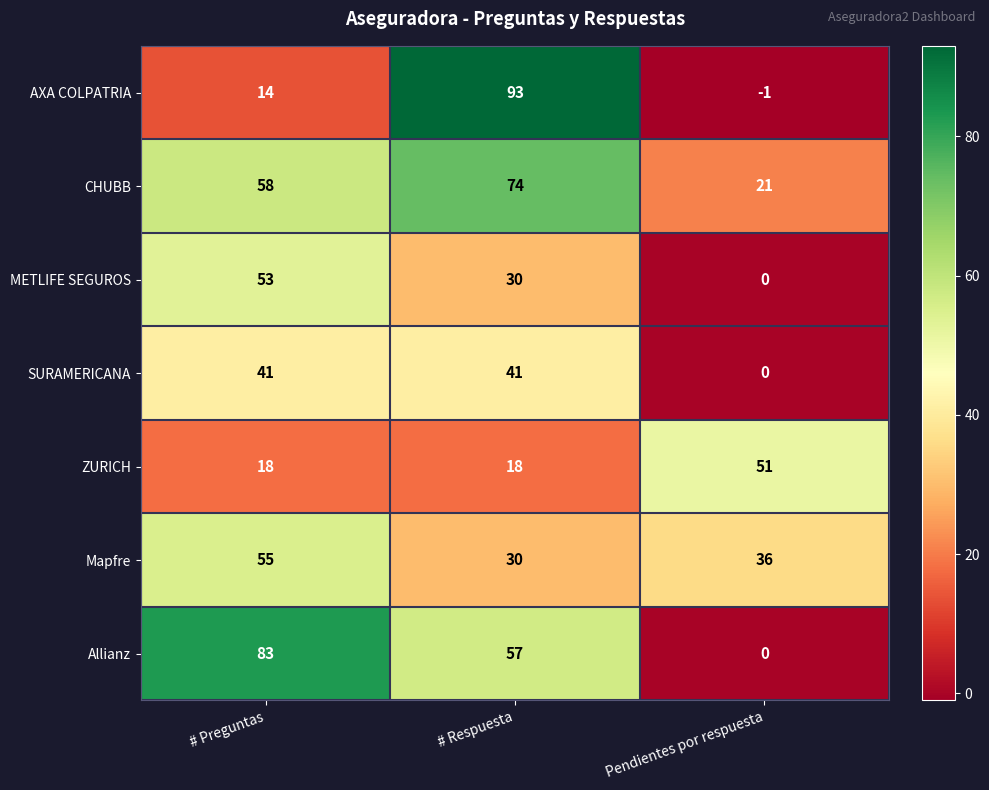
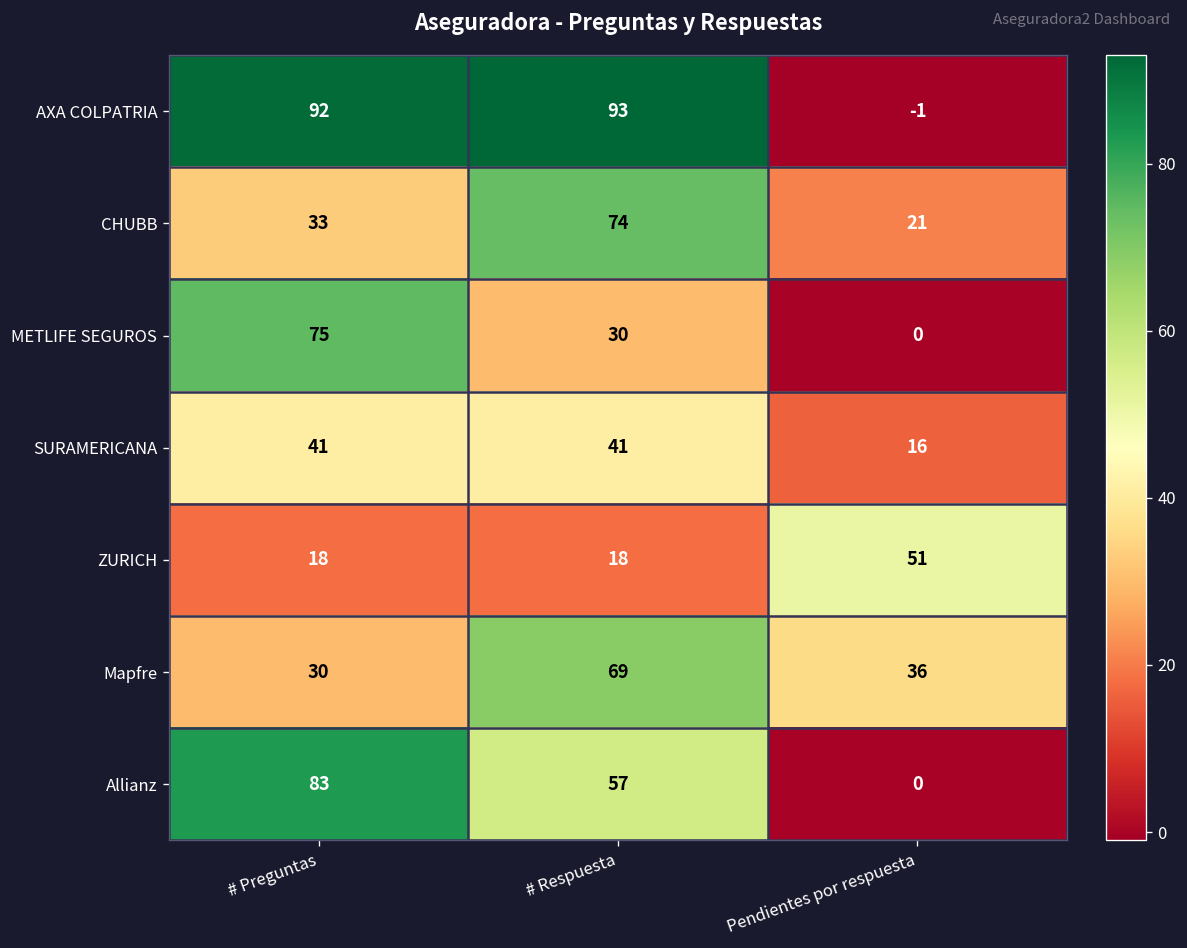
  {
    "AXA COLPATRIA": {
-     "# Preguntas": 14,
+     "# Preguntas": 92,
      "# Respuesta": 93,
      "Pendientes por respuesta": -1
    },
    "CHUBB": {
-     "# Preguntas": 58,
+     "# Preguntas": 33,
      "# Respuesta": 74,
      "Pendientes por respuesta": 21
    },
    "METLIFE SEGUROS": {
-     "# Preguntas": 53,
+     "# Preguntas": 75,
      "# Respuesta": 30,
      "Pendientes por respuesta": 0
    },
    "SURAMERICANA": {
      "# Preguntas": 41,
      "# Respuesta": 41,
-     "Pendientes por respuesta": 0
+     "Pendientes por respuesta": 16
    },
    "ZURICH": {
      "# Preguntas": 18,
      "# Respuesta": 18,
      "Pendientes por respuesta": 51
    },
    "Mapfre": {
-     "# Preguntas": 55,
-     "# Respuesta": 30,
+     "# Preguntas": 30,
+     "# Respuesta": 69,
      "Pendientes por respuesta": 36
    },
    "Allianz": {
      "# Preguntas": 83,
      "# Respuesta": 57,
      "Pendientes por respuesta": 0
    }
  }
